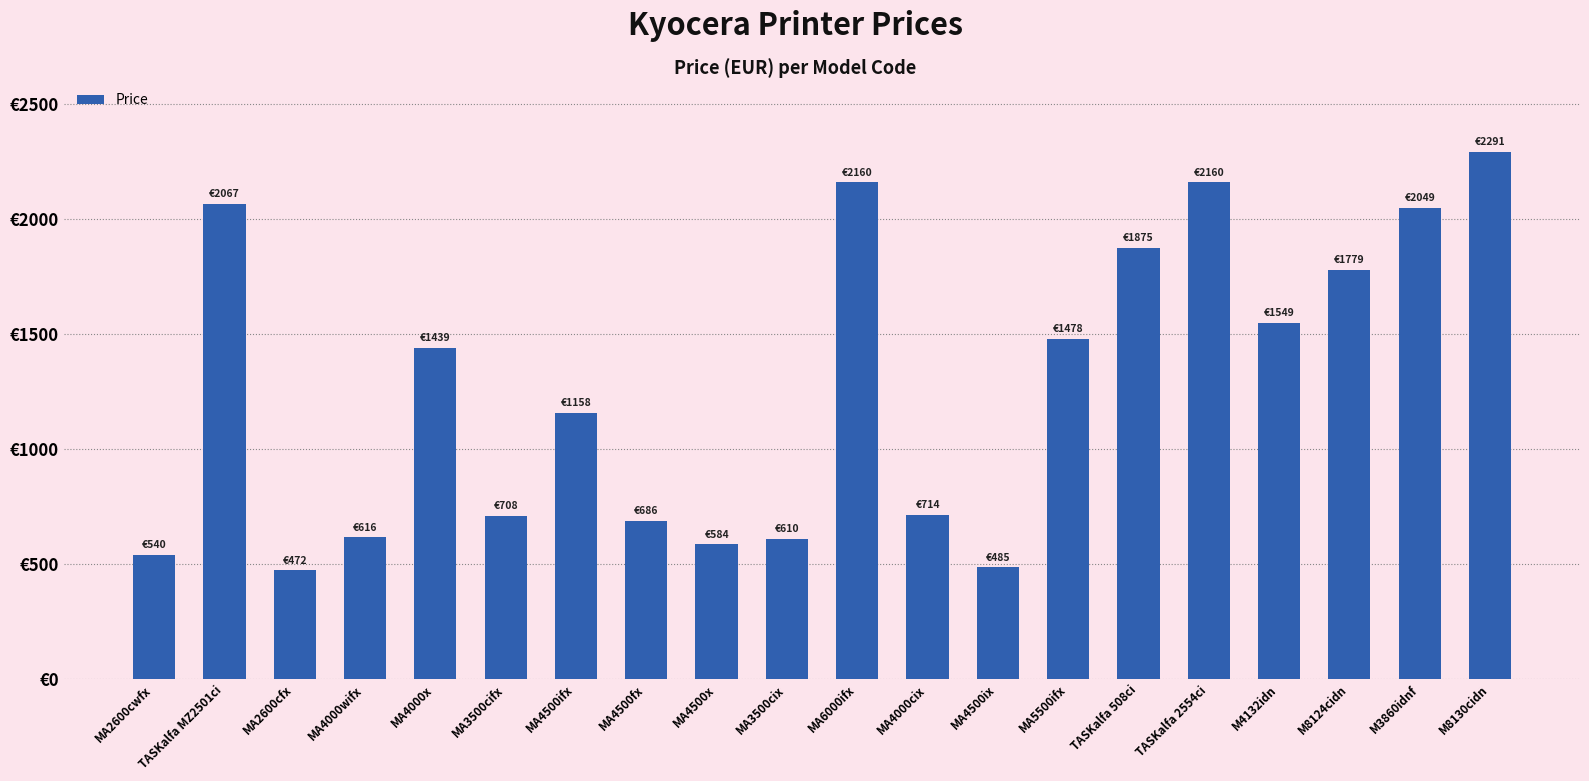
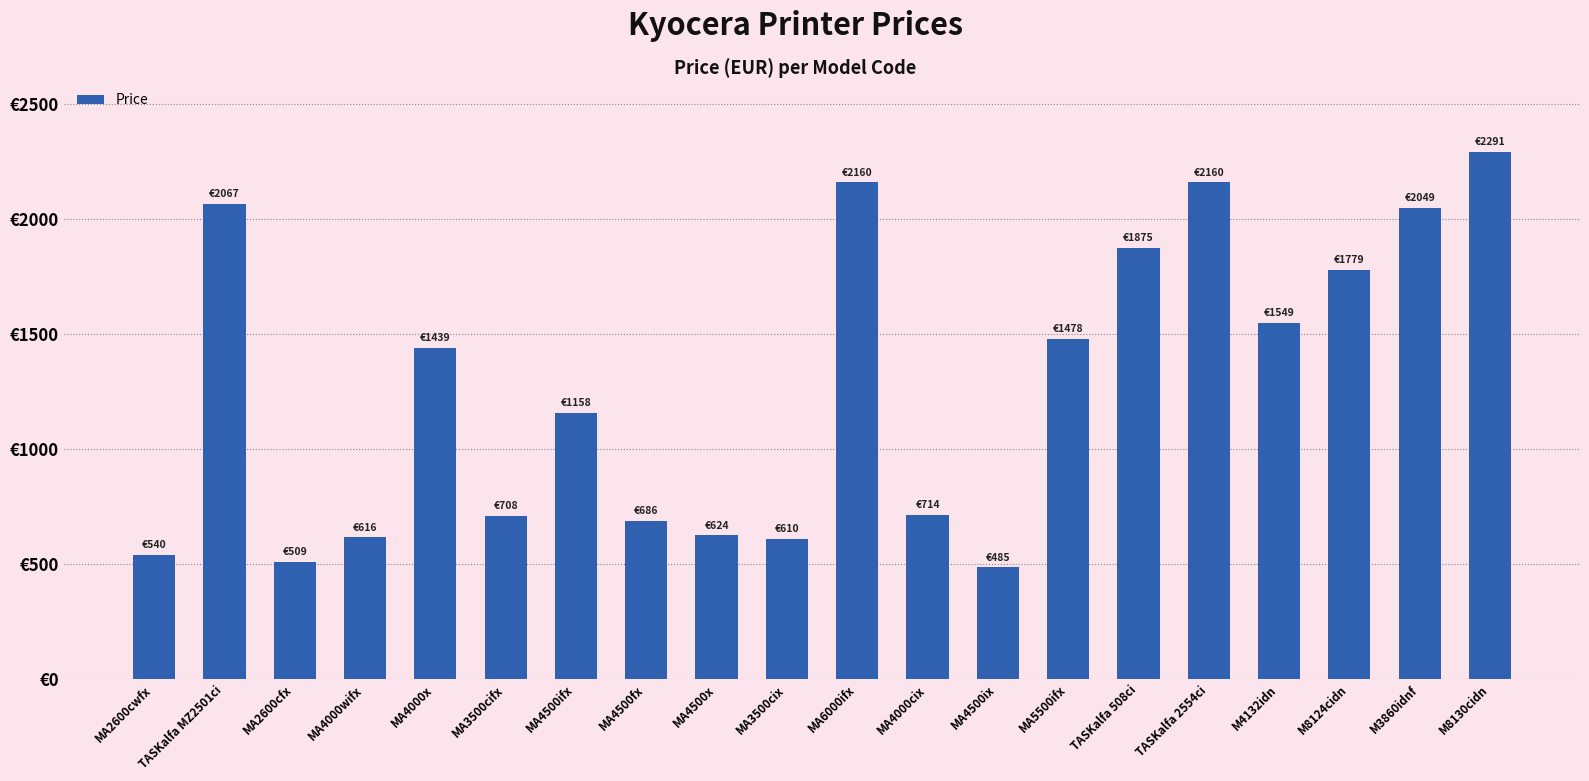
  {
    "MA2600cwfx": "€540",
    "TASKalfa MZ2501ci": "€2067",
-   "MA2600cfx": "€472",
+   "MA2600cfx": "€509",
    "MA4000wifx": "€616",
    "MA4000x": "€1439",
    "MA3500cifx": "€708",
    "MA4500ifx": "€1158",
    "MA4500fx": "€686",
-   "MA4500x": "€584",
+   "MA4500x": "€624",
    "MA3500cix": "€610",
    "MA6000ifx": "€2160",
    "MA4000cix": "€714",
    "MA4500ix": "€485",
    "MA5500ifx": "€1478",
    "TASKalfa 508ci": "€1875",
    "TASKalfa 2554ci": "€2160",
    "M4132idn": "€1549",
    "M8124cidn": "€1779",
    "M3860idnf": "€2049",
    "M8130cidn": "€2291"
  }
